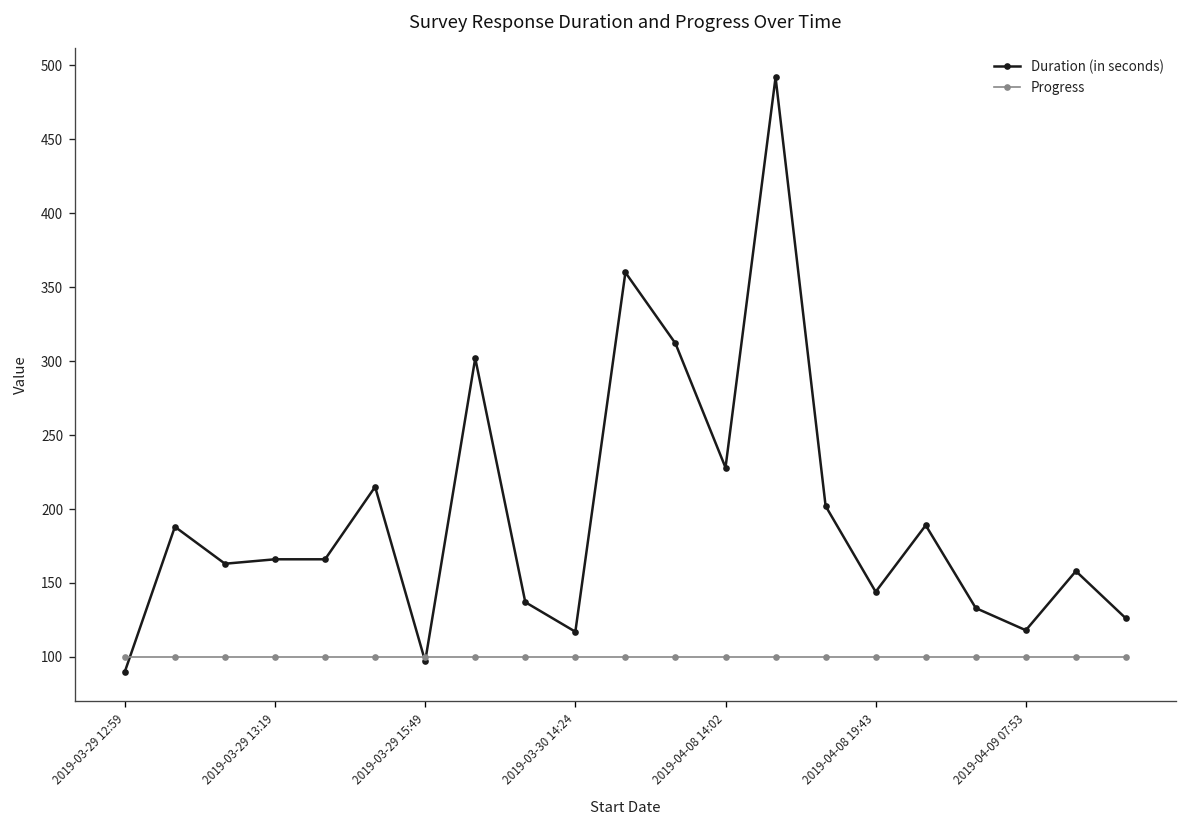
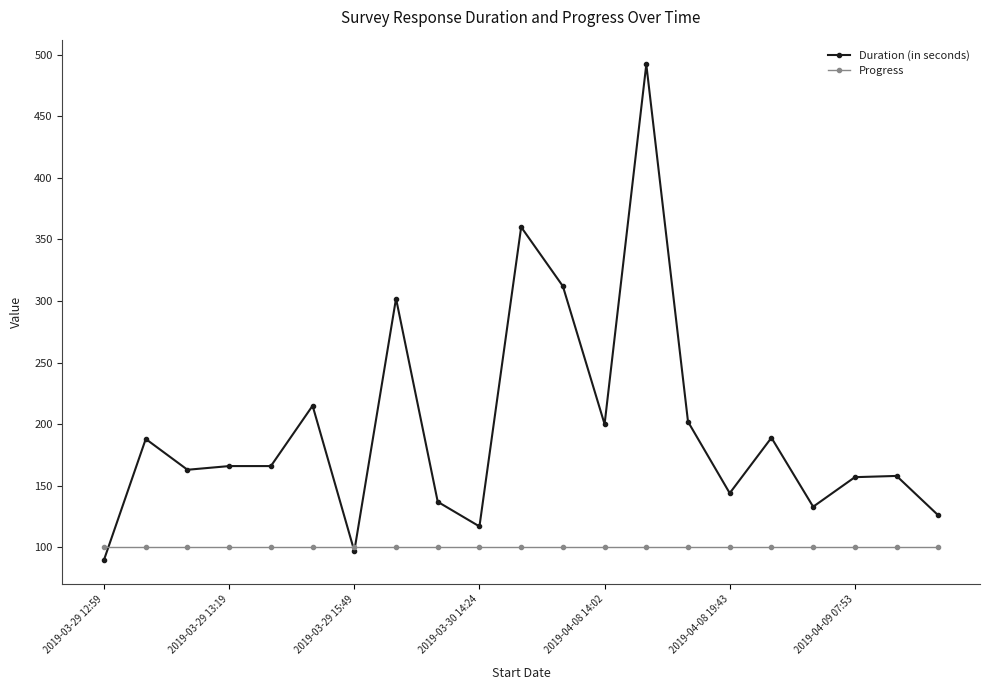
  {
    "Duration (in seconds)": {
      "2019-03-29 13:19": 166,
      "2019-03-29 15:49": 97,
      "2019-03-30 14:24": 117,
-     "2019-04-08 14:02": 228,
+     "2019-04-08 14:02": 200,
      "2019-04-08 19:43": 144,
-     "2019-04-09 07:53": 118
+     "2019-04-09 07:53": 157
    },
    "Progress": {
      "2019-03-29 13:19": 100,
      "2019-03-29 15:49": 100,
      "2019-03-30 14:24": 100,
      "2019-04-08 14:02": 100,
      "2019-04-08 19:43": 100,
      "2019-04-09 07:53": 100
    }
  }
